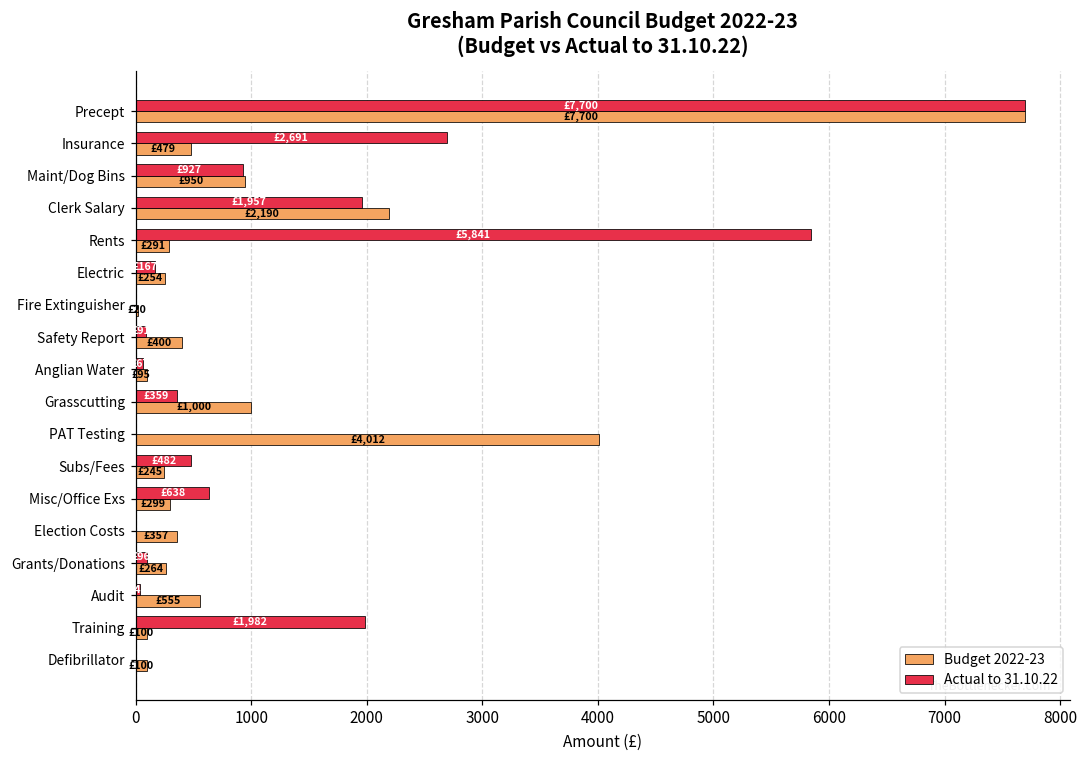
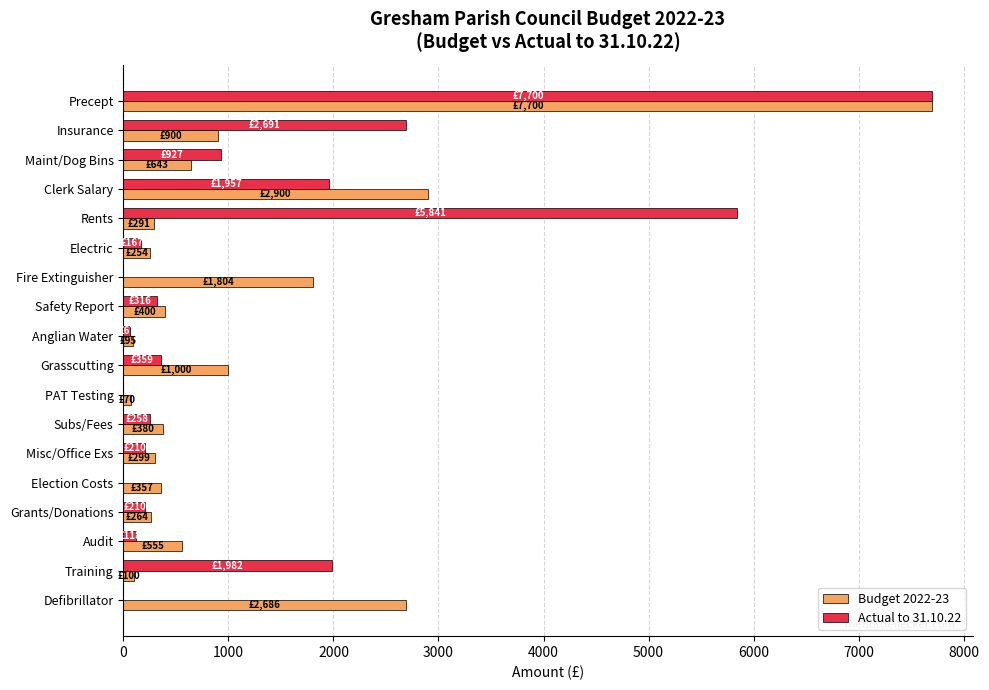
  {
    "Budget 2022-23": {
      "Precept": "£7,700",
-     "Insurance": "£479",
-     "Maint/Dog Bins": "£950",
-     "Clerk Salary": "£2,190",
+     "Insurance": "£900",
+     "Maint/Dog Bins": "£643",
+     "Clerk Salary": "£2,900",
      "Rents": "£291",
      "Electric": "£254",
-     "Fire Extinguisher": "£20",
+     "Fire Extinguisher": "£1,804",
      "Safety Report": "£400",
      "Anglian Water": "£95",
      "Grasscutting": "£1,000",
-     "PAT Testing": "£4,012",
-     "Subs/Fees": "£245",
+     "PAT Testing": "£70",
+     "Subs/Fees": "£380",
      "Misc/Office Exs": "£299",
      "Election Costs": "£357",
      "Grants/Donations": "£264",
      "Audit": "£555",
      "Training": "£100",
-     "Defibrillator": "£100"
+     "Defibrillator": "£2,686"
    },
    "Actual to 31.10.22": {
      "Precept": "£7,700",
      "Insurance": "£2,691",
      "Maint/Dog Bins": "£927",
      "Clerk Salary": "£1,957",
      "Rents": "£5,841",
      "Electric": "£167",
-     "Safety Report": "£91",
+     "Safety Report": "£316",
      "Grasscutting": "£359",
-     "Subs/Fees": "£482",
-     "Misc/Office Exs": "£638",
-     "Grants/Donations": "100",
-     "Audit": "40",
+     "Subs/Fees": "£258",
+     "Misc/Office Exs": "£210",
+     "Grants/Donations": "210",
+     "Audit": "120",
      "Training": "£1,982"
    }
  }
